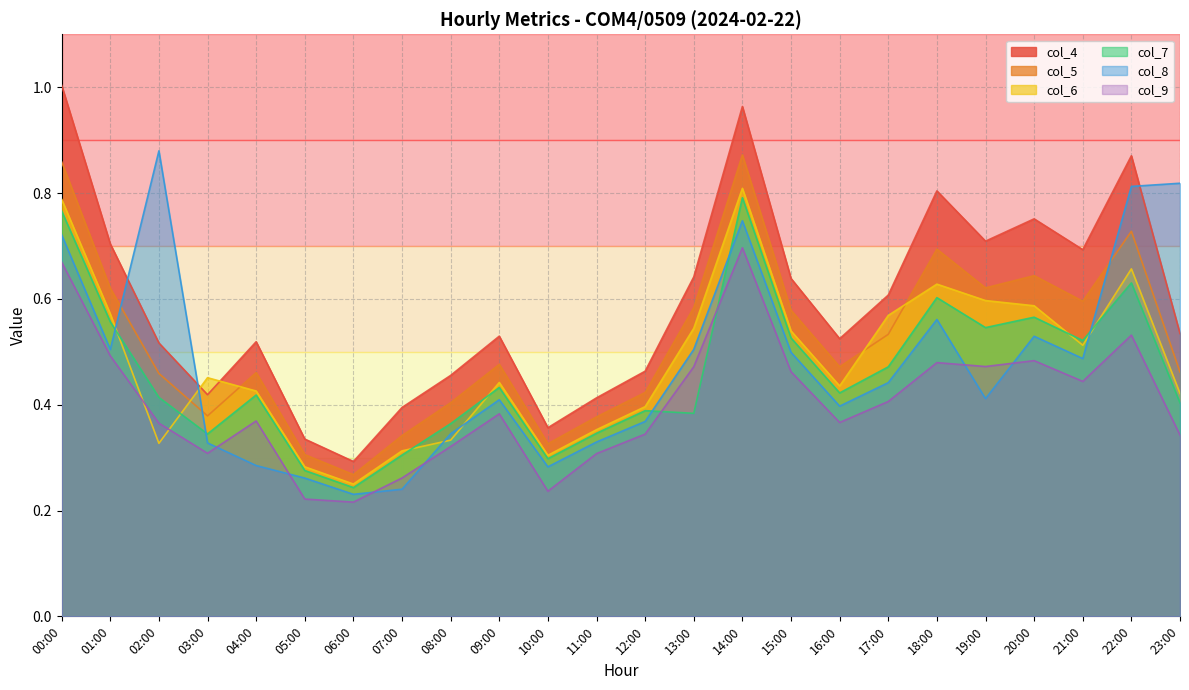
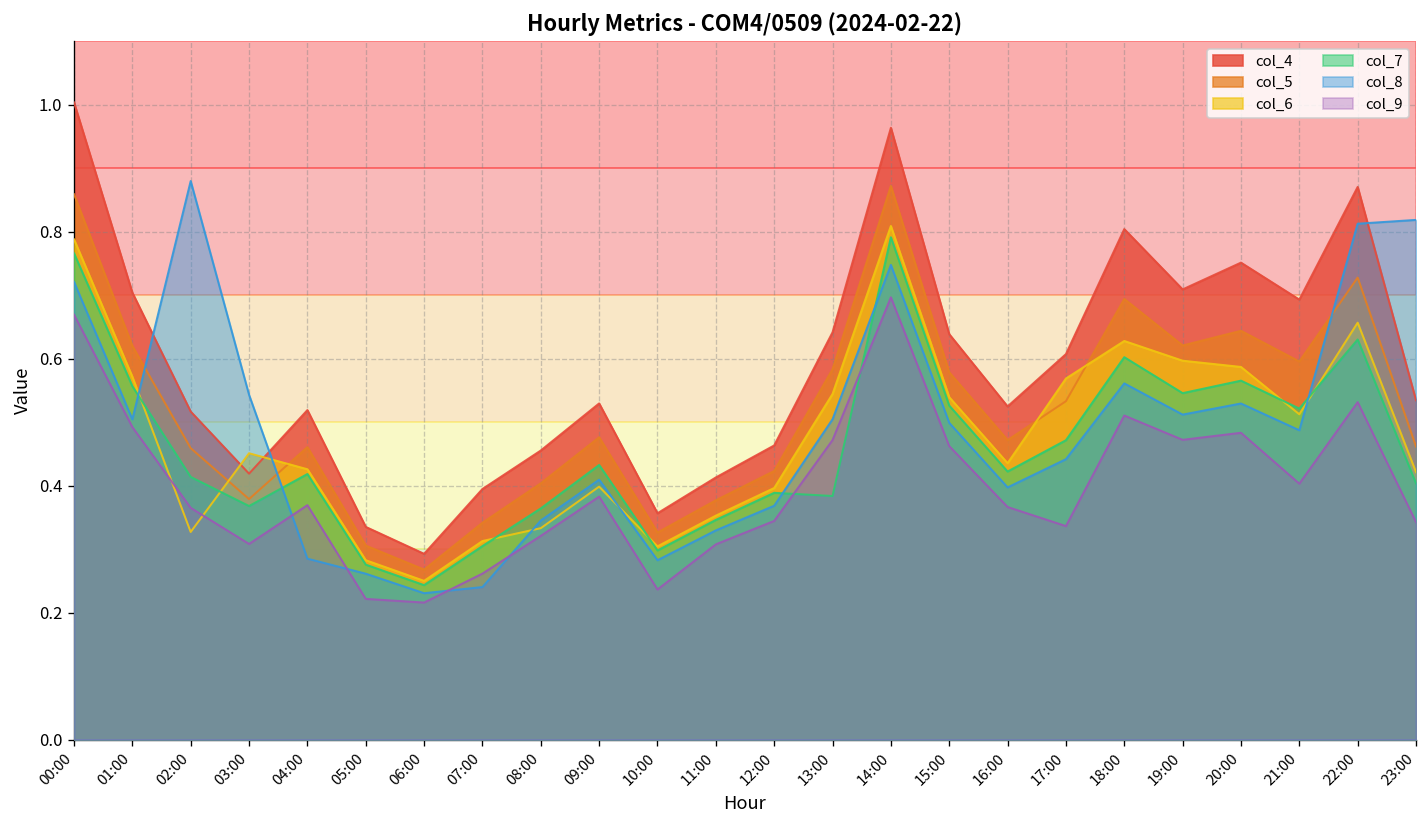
  {
    "col_6": {
      "00:00": 0.79,
      "01:00": 0.57,
      "02:00": 0.33,
      "03:00": 0.45,
      "04:00": 0.43,
      "05:00": 0.28,
      "06:00": 0.25,
      "07:00": 0.31,
      "08:00": 0.33,
-     "09:00": 0.44,
+     "09:00": 0.40,
      "10:00": 0.30,
      "11:00": 0.35,
      "12:00": 0.40,
      "13:00": 0.54,
      "14:00": 0.81,
      "15:00": 0.54,
      "16:00": 0.44,
      "17:00": 0.57,
      "18:00": 0.63,
      "19:00": 0.60,
      "20:00": 0.59,
      "21:00": 0.51,
      "22:00": 0.66,
      "23:00": 0.42
    },
    "col_7": {
      "00:00": 0.77,
      "01:00": 0.56,
      "02:00": 0.41,
-     "03:00": 0.34,
+     "03:00": 0.37,
      "04:00": 0.42,
      "05:00": 0.28,
      "06:00": 0.24,
      "07:00": 0.30,
      "08:00": 0.36,
      "09:00": 0.43,
      "10:00": 0.30,
      "11:00": 0.35,
      "12:00": 0.39,
      "13:00": 0.38,
      "14:00": 0.79,
      "15:00": 0.53,
      "16:00": 0.42,
      "17:00": 0.47,
      "18:00": 0.60,
      "19:00": 0.55,
      "20:00": 0.57,
      "21:00": 0.52,
      "22:00": 0.63,
      "23:00": 0.40
    },
    "col_8": {
      "00:00": 0.72,
      "01:00": 0.50,
      "02:00": 0.88,
-     "03:00": 0.33,
+     "03:00": 0.54,
      "04:00": 0.29,
      "05:00": 0.26,
      "06:00": 0.23,
      "07:00": 0.24,
      "08:00": 0.35,
      "09:00": 0.41,
      "10:00": 0.28,
      "11:00": 0.33,
      "12:00": 0.37,
      "13:00": 0.50,
      "14:00": 0.75,
      "15:00": 0.50,
      "16:00": 0.40,
      "17:00": 0.44,
      "18:00": 0.56,
-     "19:00": 0.41,
+     "19:00": 0.51,
      "20:00": 0.53,
      "21:00": 0.49,
      "22:00": 0.81,
      "23:00": 0.82
    },
    "col_9": {
      "00:00": 0.67,
      "01:00": 0.49,
      "02:00": 0.37,
      "03:00": 0.31,
      "04:00": 0.37,
      "05:00": 0.22,
      "06:00": 0.22,
      "07:00": 0.26,
      "08:00": 0.32,
      "09:00": 0.38,
      "10:00": 0.24,
      "11:00": 0.31,
      "12:00": 0.34,
      "13:00": 0.47,
      "14:00": 0.70,
      "15:00": 0.46,
      "16:00": 0.37,
-     "17:00": 0.41,
-     "18:00": 0.48,
+     "17:00": 0.34,
+     "18:00": 0.51,
      "19:00": 0.47,
      "20:00": 0.48,
-     "21:00": 0.44,
+     "21:00": 0.40,
      "22:00": 0.53,
      "23:00": 0.34
    }
  }
